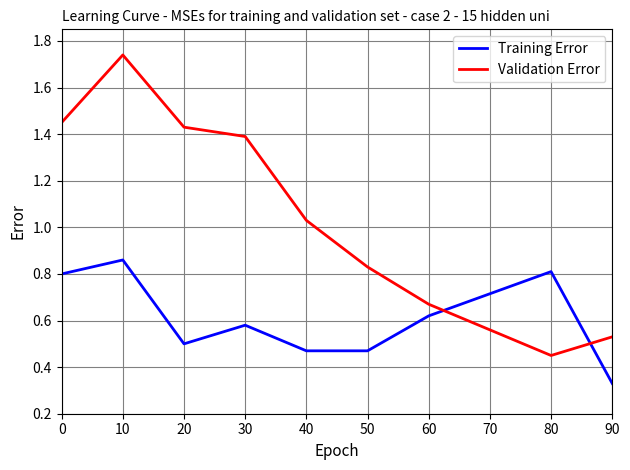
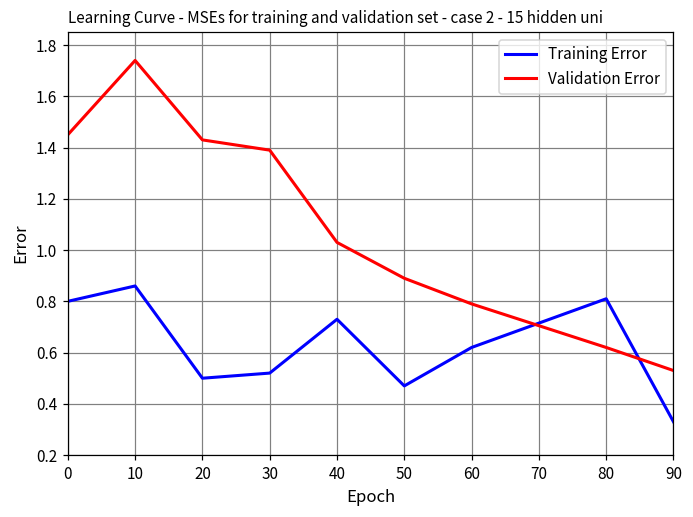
  {
    "Training Error": {
      "0": 0.80,
      "10": 0.86,
      "20": 0.50,
-     "30": 0.58,
-     "40": 0.47,
+     "30": 0.52,
+     "40": 0.73,
      "50": 0.47,
      "60": 0.62,
      "80": 0.81,
      "90": 0.33
    },
    "Validation Error": {
      "0": 1.45,
      "10": 1.74,
      "20": 1.43,
      "30": 1.39,
      "40": 1.03,
-     "50": 0.83,
-     "60": 0.67,
-     "80": 0.45,
+     "50": 0.89,
+     "60": 0.79,
+     "80": 0.62,
      "90": 0.53
    }
  }
